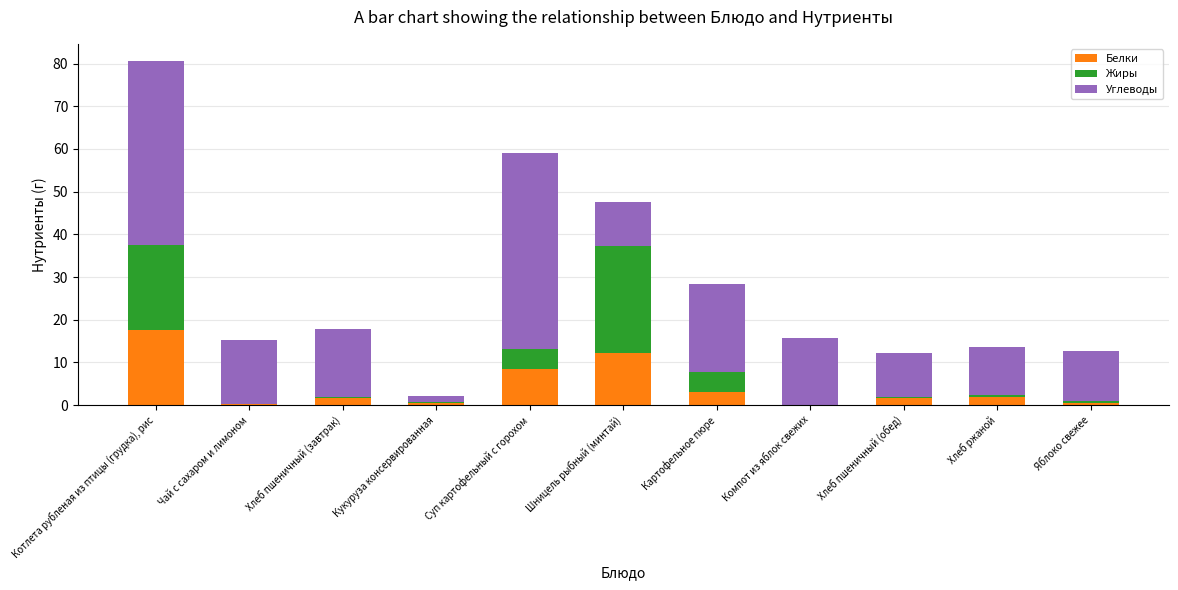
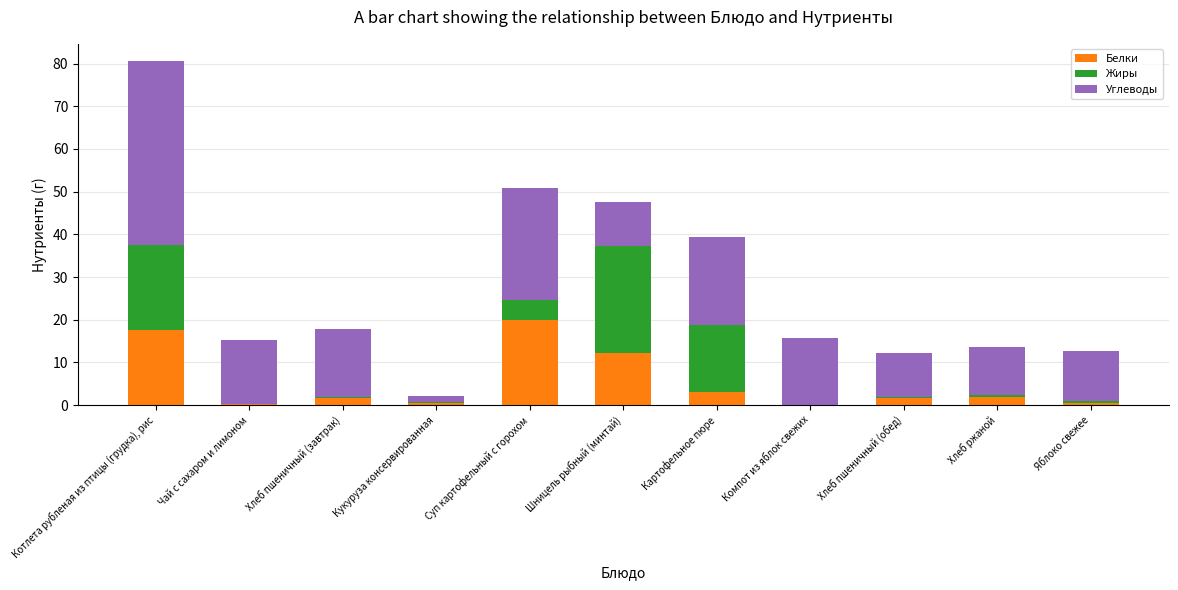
  {
    "Белки": {
      "Котлета рубленая из птицы (грудка), рис": 18,
      "Хлеб пшеничный (завтрак)": 2,
-     "Суп картофельный с горохом": 8,
+     "Суп картофельный с горохом": 20,
      "Шницель рыбный (минтай)": 12,
      "Картофельное пюре": 3,
      "Хлеб пшеничный (обед)": 2,
      "Хлеб ржаной": 2
    },
    "Жиры": {
      "Котлета рубленая из птицы (грудка), рис": 20,
      "Суп картофельный с горохом": 5,
      "Шницель рыбный (минтай)": 25,
-     "Картофельное пюре": 5,
+     "Картофельное пюре": 16,
      "Компот из яблок свежих": 0
    },
    "Углеводы": {
      "Котлета рубленая из птицы (грудка), рис": 43,
      "Чай с сахаром и лимоном": 15,
      "Хлеб пшеничный (завтрак)": 16,
      "Кукуруза консервированная": 2,
-     "Суп картофельный с горохом": 46,
+     "Суп картофельный с горохом": 26,
      "Шницель рыбный (минтай)": 10,
      "Картофельное пюре": 21,
      "Компот из яблок свежих": 16,
      "Хлеб пшеничный (обед)": 10,
      "Хлеб ржаной": 11,
      "Яблоко свежее": 12
    }
  }
